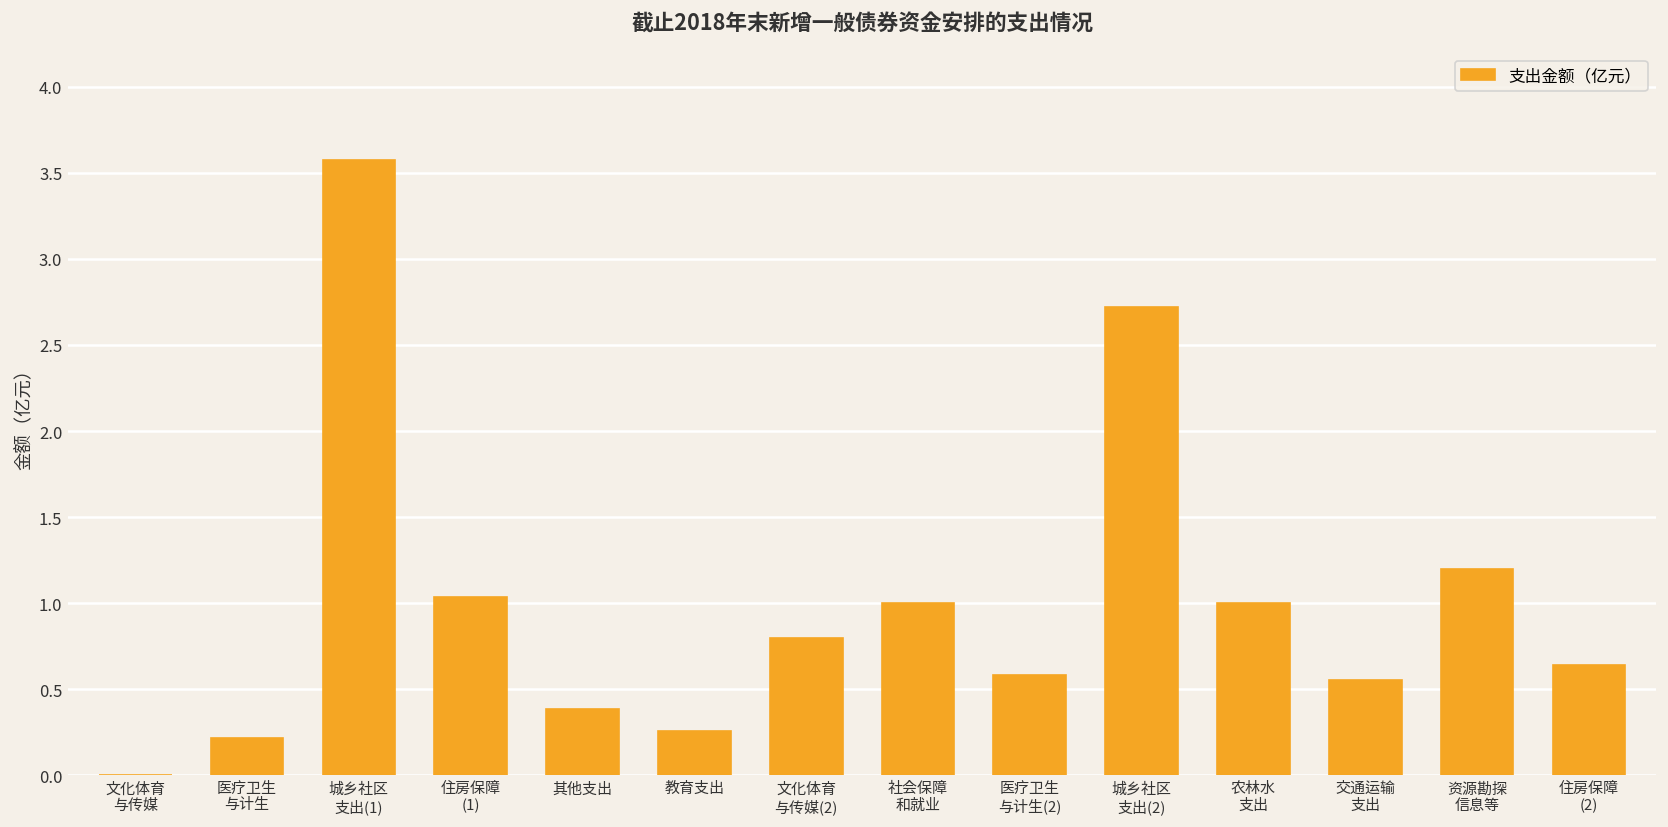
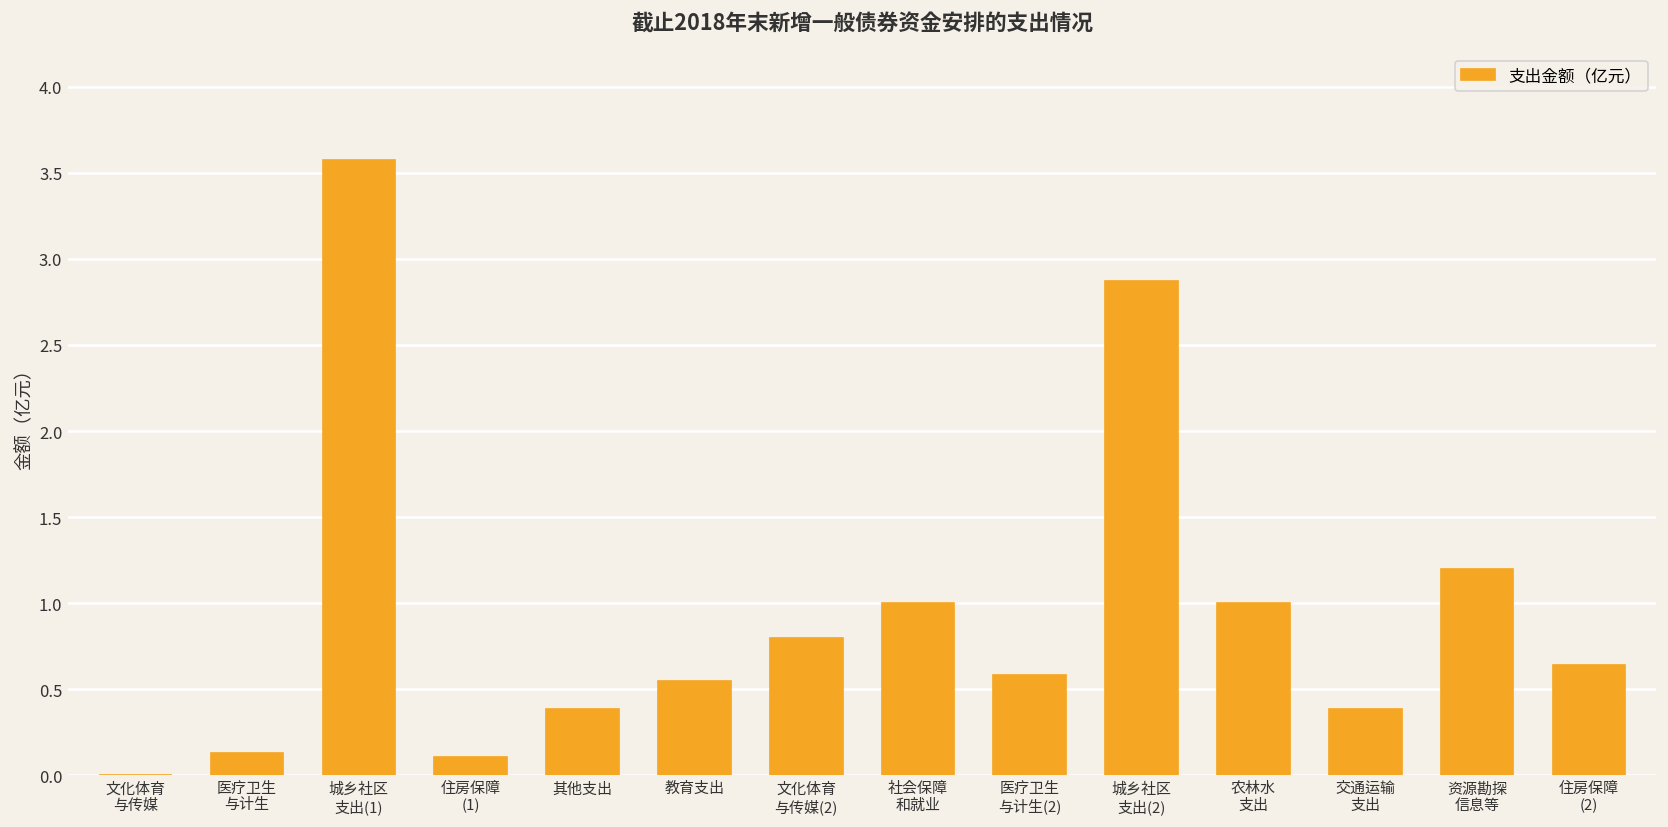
  {
-   "医疗卫生 与计生": 0.21,
+   "医疗卫生 与计生": 0.13,
    "城乡社区 支出(1)": 3.57,
-   "住房保障 (1)": 1.04,
+   "住房保障 (1)": 0.11,
    "其他支出": 0.39,
-   "教育支出": 0.26,
+   "教育支出": 0.55,
    "文化体育 与传媒(2)": 0.80,
    "社会保障 和就业": 1.00,
    "医疗卫生 与计生(2)": 0.58,
-   "城乡社区 支出(2)": 2.72,
+   "城乡社区 支出(2)": 2.87,
    "农林水 支出": 1.00,
-   "交通运输 支出": 0.56,
+   "交通运输 支出": 0.39,
    "资源勘探 信息等": 1.20,
    "住房保障 (2)": 0.64
  }
